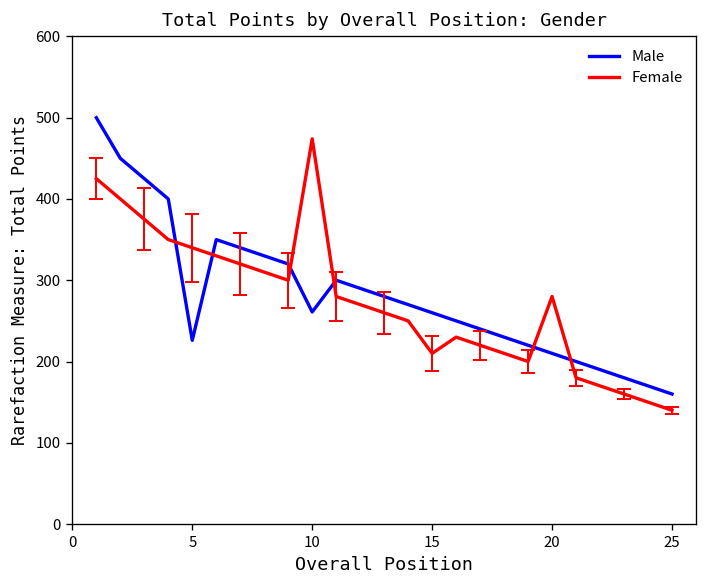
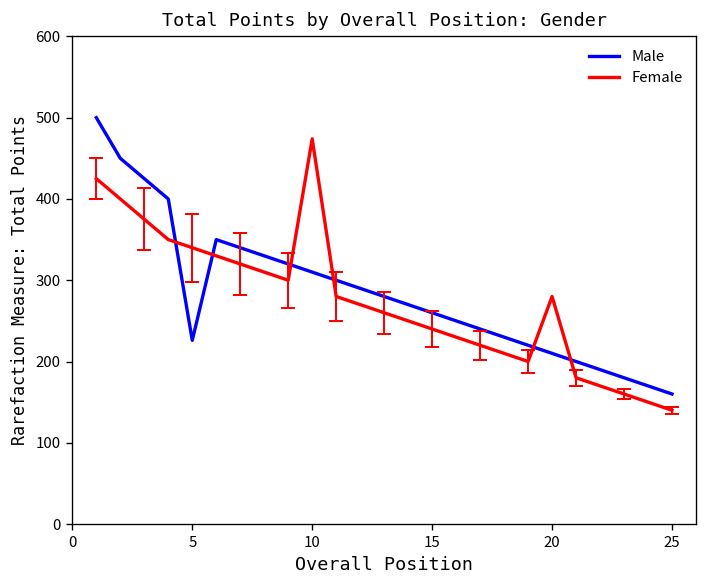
  {
    "Male": {
      "5": 230,
-     "10": 260,
+     "10": 310,
      "20": 210,
      "25": 160
    },
    "Female": {
      "5": 340,
      "10": 470,
-     "15": 210,
+     "15": 240,
      "20": 280,
      "25": 140
    }
  }
